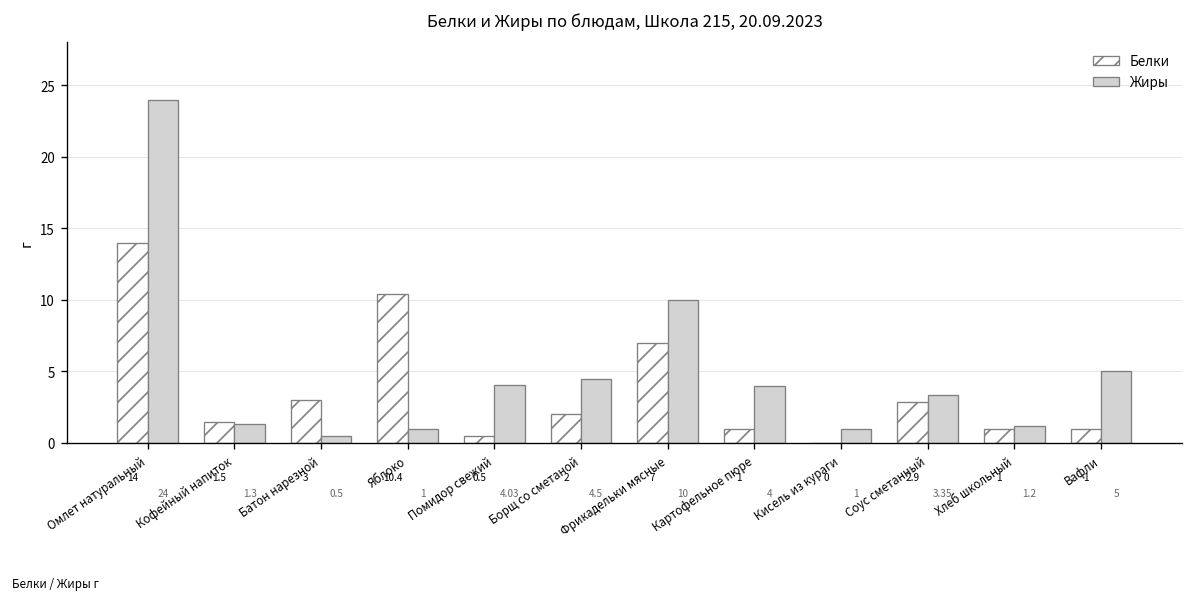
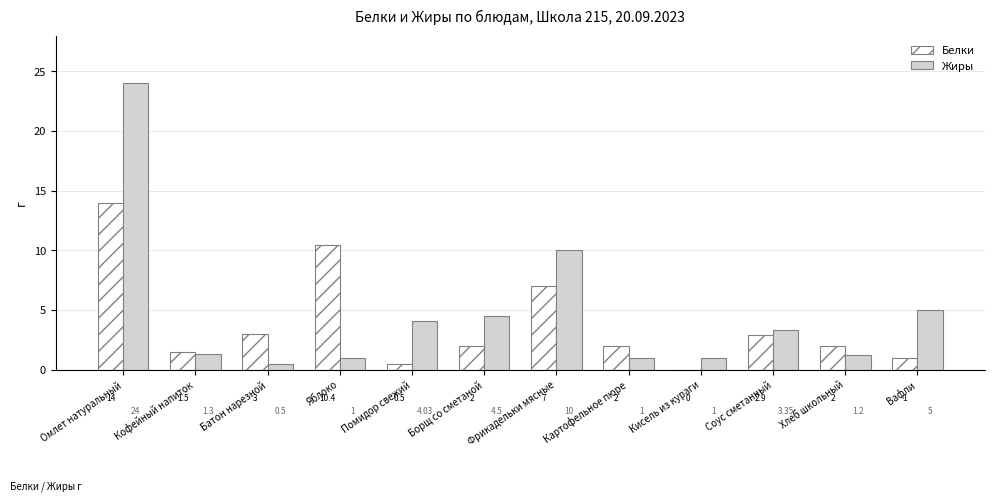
  {
    "Белки": {
-     "Картофельное пюре": 1,
+     "Картофельное пюре": 2,
      "Кисель из кураги": 0,
-     "Хлеб школьный": 1
+     "Хлеб школьный": 2
    },
    "Жиры": {
-     "Картофельное пюре": 4
+     "Картофельное пюре": 1
    }
  }
